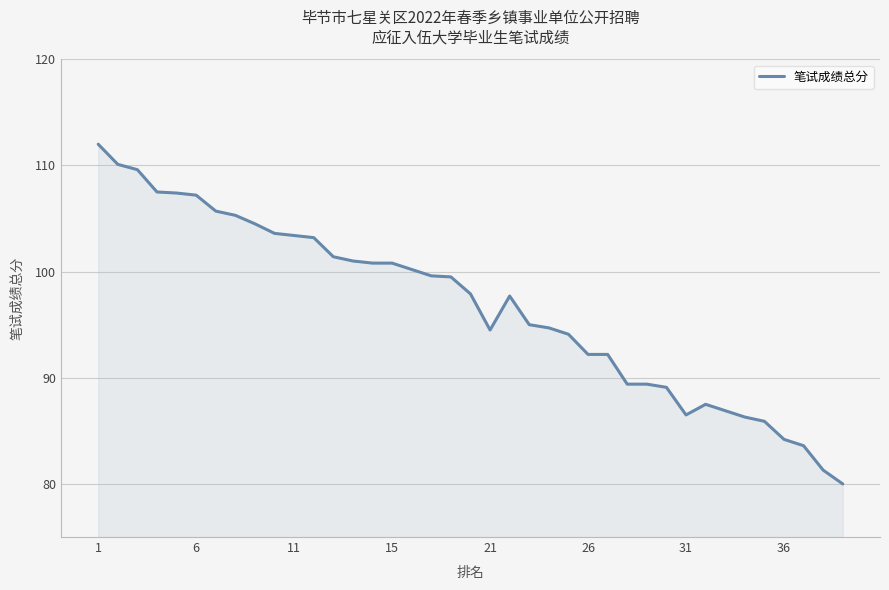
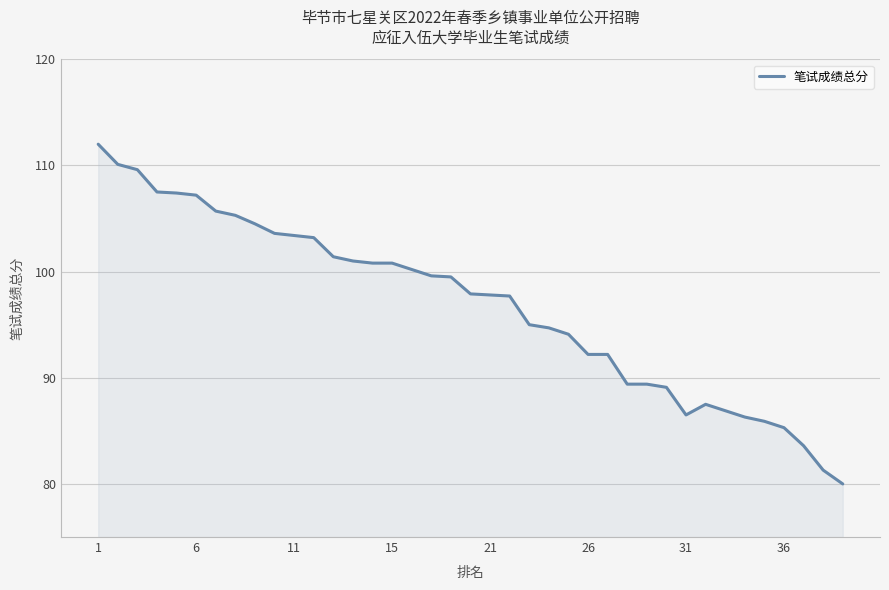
  {
    "1": 112.0,
    "6": 107.2,
    "11": 103.4,
-   "21": 94.5,
+   "21": 97.8,
    "31": 86.5,
-   "36": 84.2
+   "36": 85.3
  }
